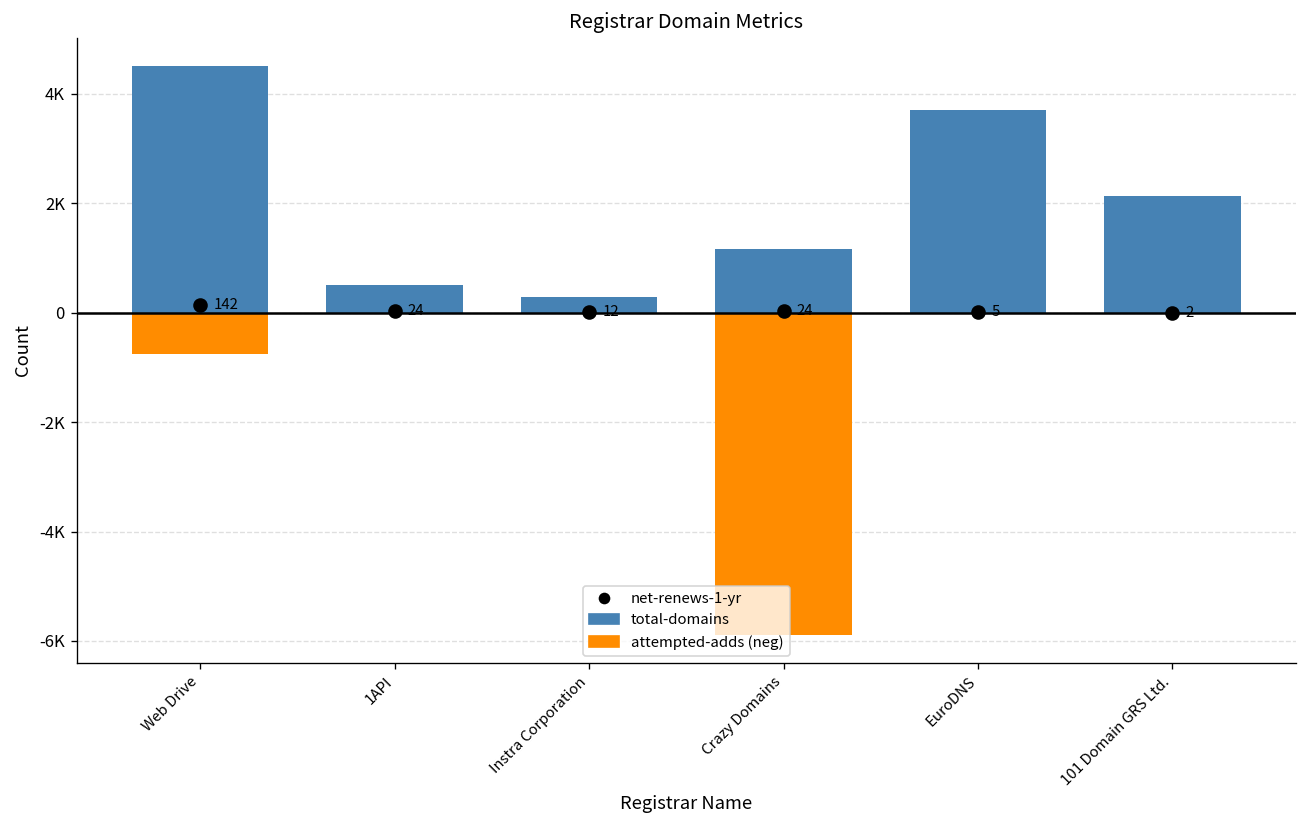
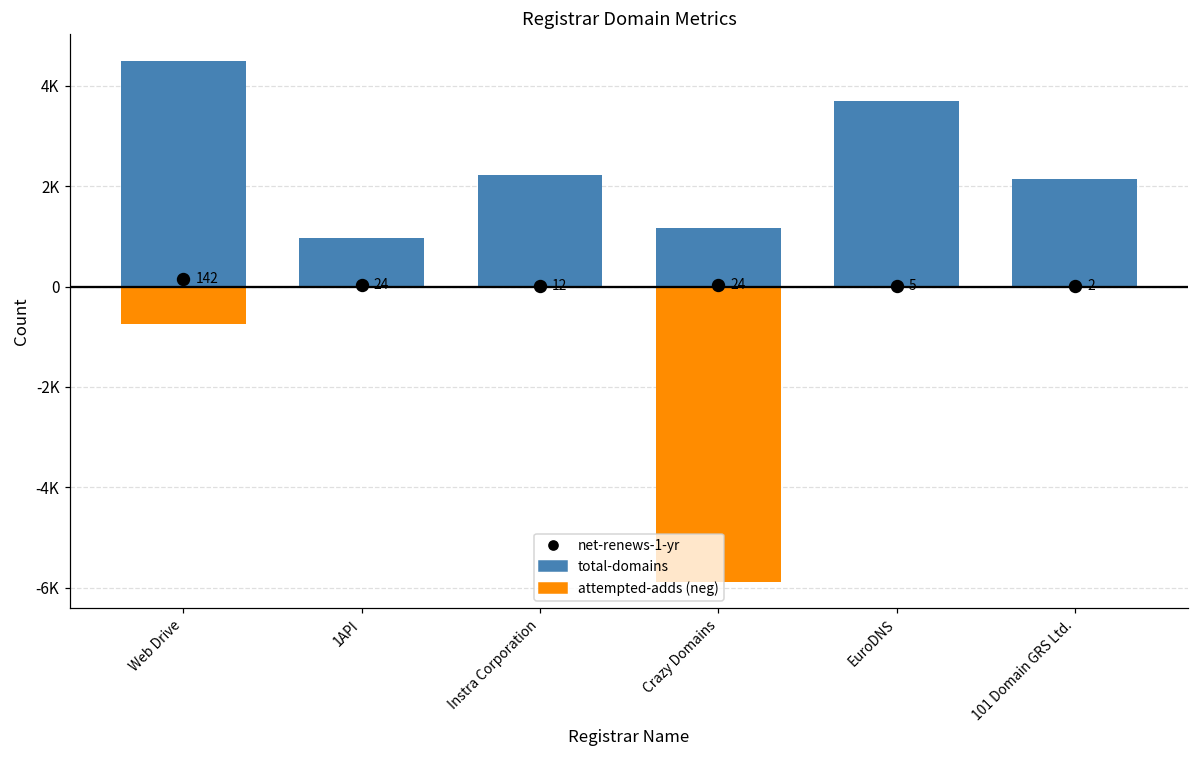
  {
    "total-domains": {
-     "1API": 500,
-     "Instra Corporation": 300
+     "1API": 1000,
+     "Instra Corporation": 2200
    },
    "attempted-adds (neg)": {
      "Web Drive": -800
    }
  }
